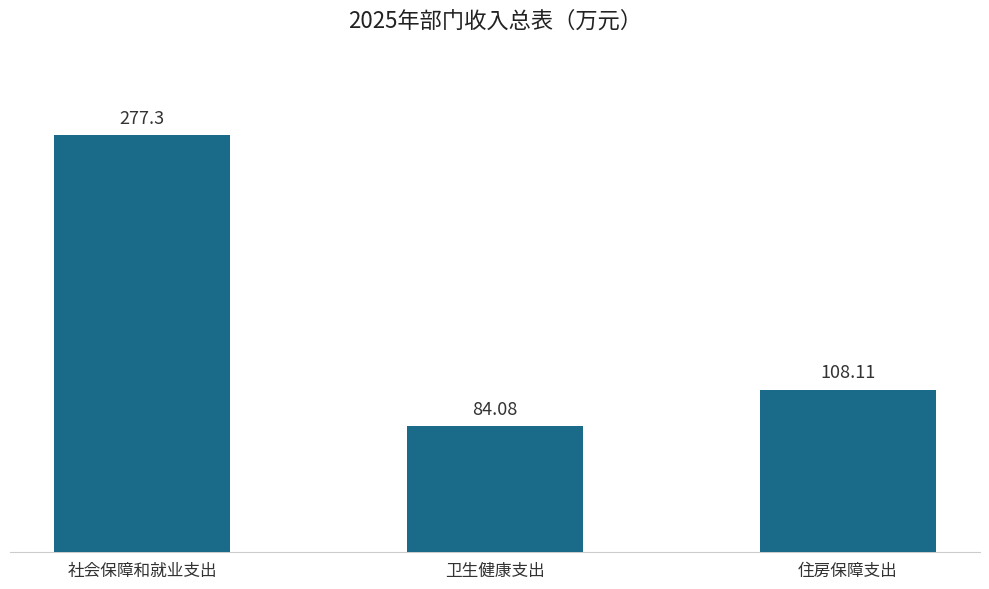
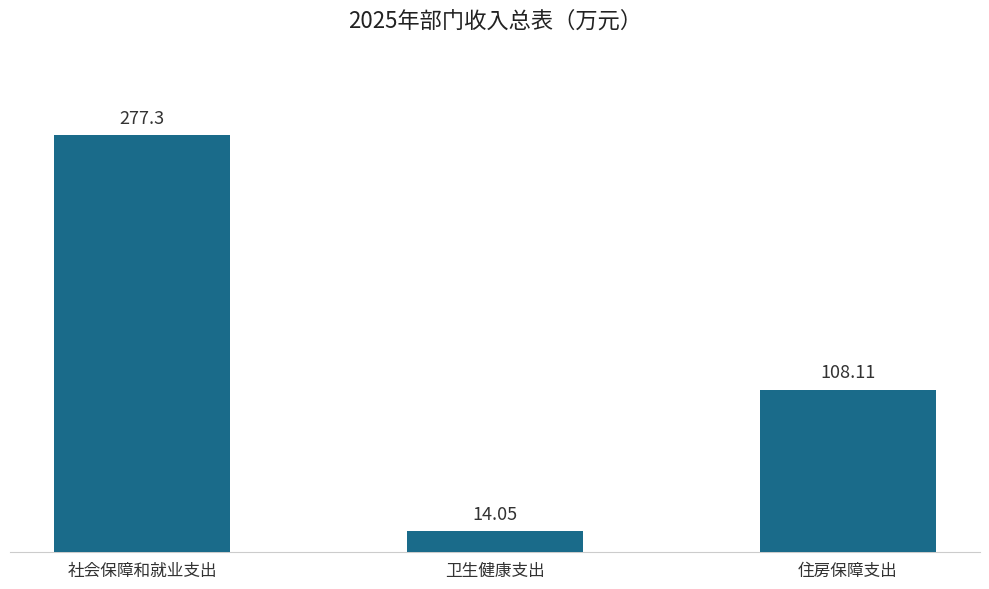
  {
    "社会保障和就业支出": 277.3,
-   "卫生健康支出": 84.08,
+   "卫生健康支出": 14.05,
    "住房保障支出": 108.11
  }
